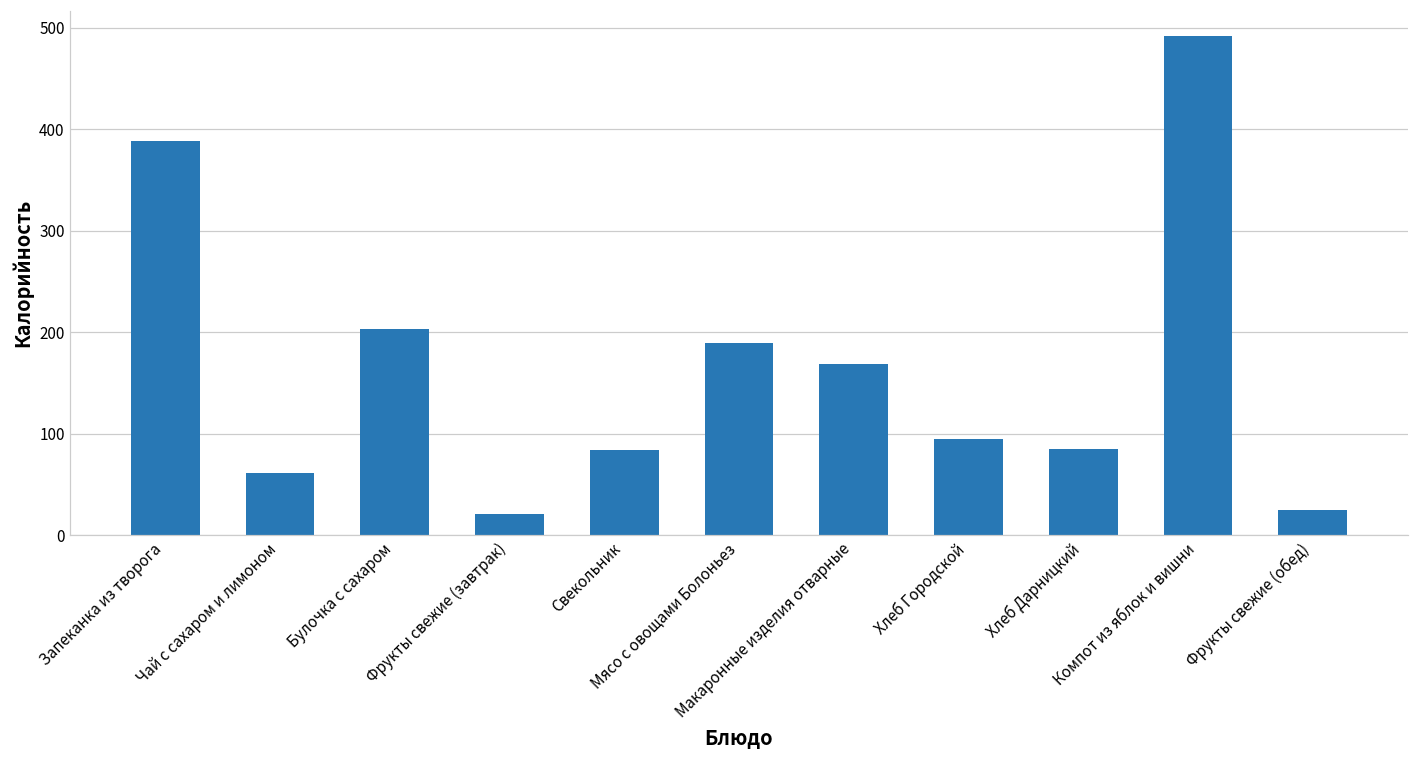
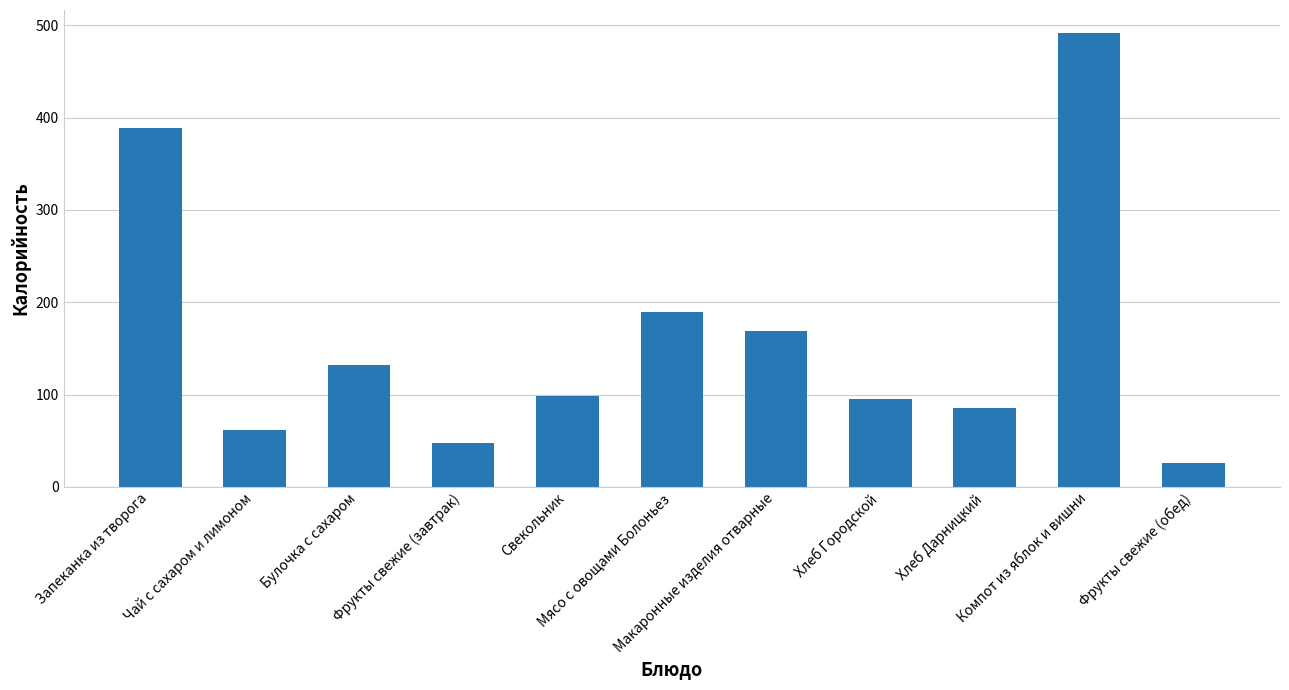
  {
    "Запеканка из творога": 390,
    "Чай с сахаром и лимоном": 60,
-   "Булочка с сахаром": 200,
-   "Фрукты свежие (завтрак)": 20,
-   "Свекольник": 80,
+   "Булочка с сахаром": 130,
+   "Фрукты свежие (завтрак)": 50,
+   "Свекольник": 100,
    "Мясо с овощами Болоньез": 190,
    "Макаронные изделия отварные": 170,
    "Хлеб Городской": 90,
    "Хлеб Дарницкий": 90,
    "Компот из яблок и вишни": 490,
    "Фрукты свежие (обед)": 30
  }
